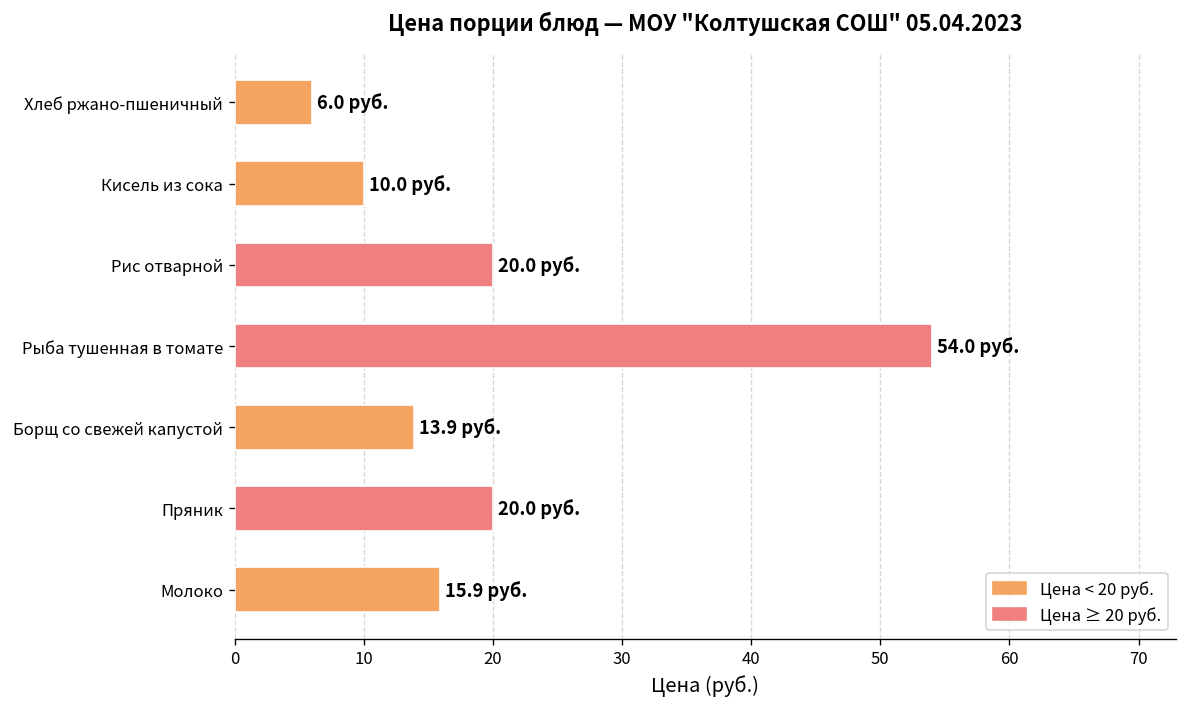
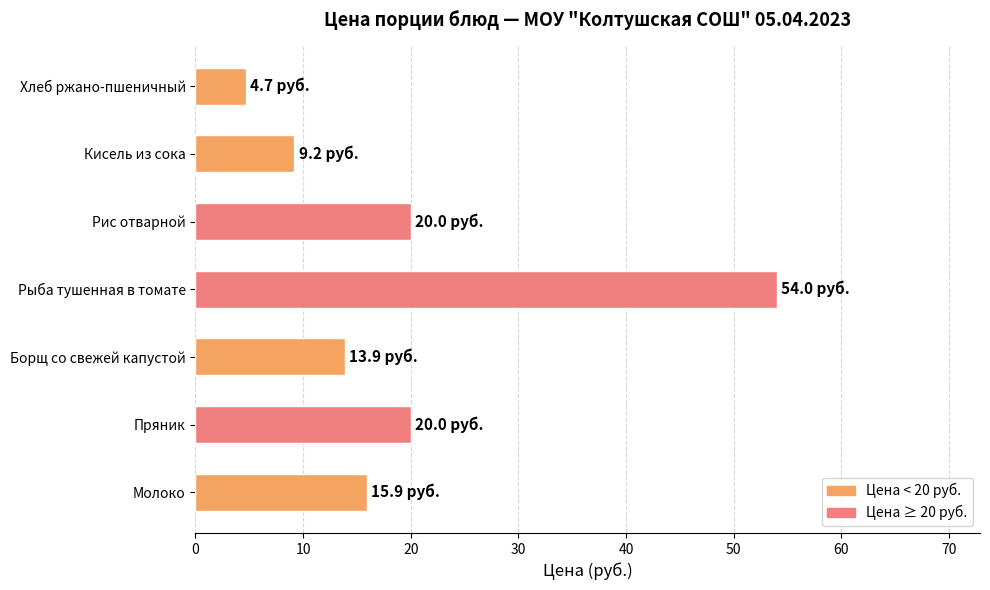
  {
-   "Хлеб ржано-пшеничный": 6.0,
-   "Кисель из сока": 10.0,
+   "Хлеб ржано-пшеничный": 4.7,
+   "Кисель из сока": 9.2,
    "Рис отварной": 20.0,
    "Рыба тушенная в томате": 54.0,
    "Борщ со свежей капустой": 13.9,
    "Пряник": 20.0,
    "Молоко": 15.9
  }
